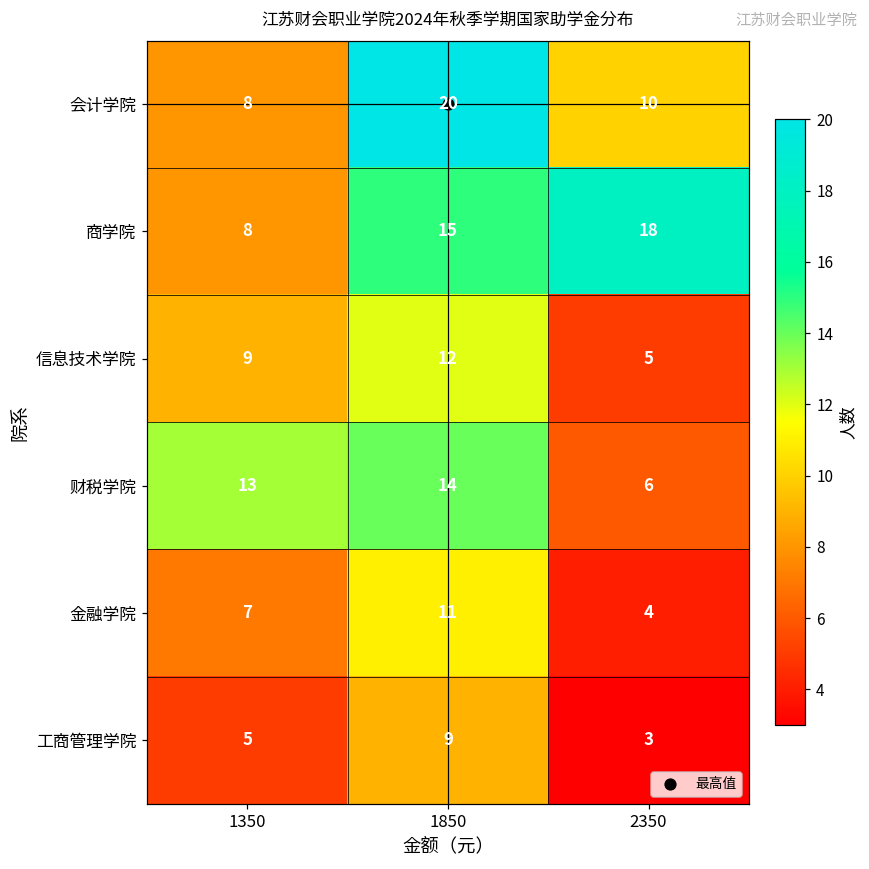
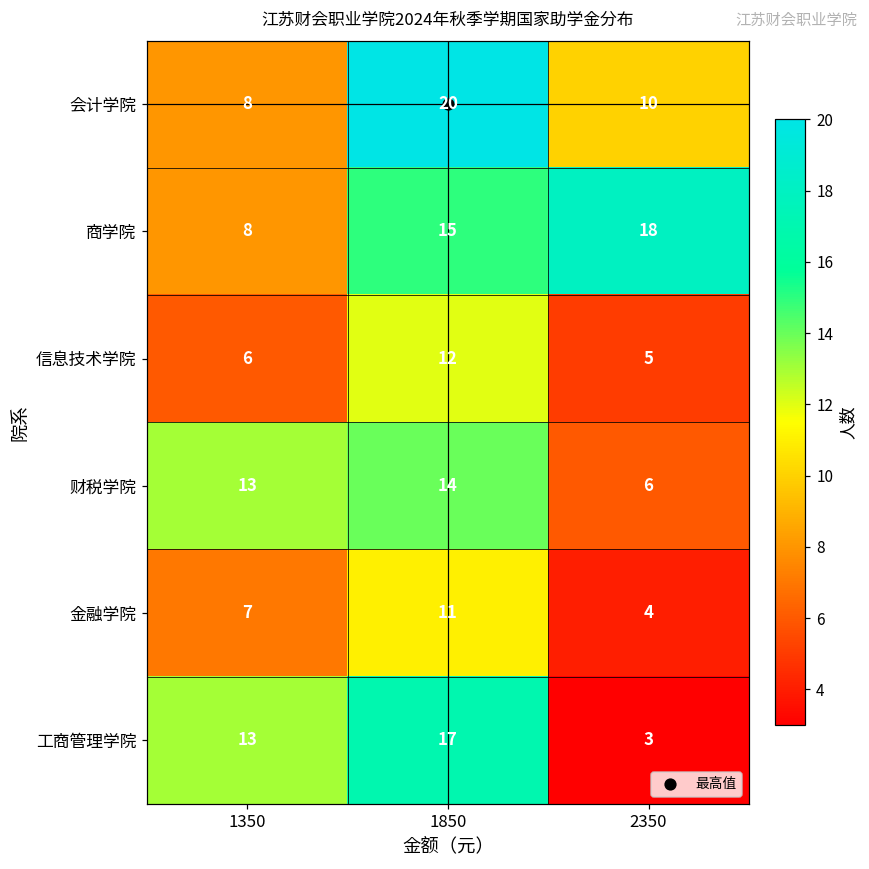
  {
    "会计学院": {
      "1350": 8,
      "2350": 10
    },
    "商学院": {
      "1350": 8,
      "1850": 15,
      "2350": 18
    },
    "信息技术学院": {
-     "1350": 9,
+     "1350": 6,
      "1850": 12,
      "2350": 5
    },
    "财税学院": {
      "1350": 13,
      "1850": 14,
      "2350": 6
    },
    "金融学院": {
      "1350": 7,
      "1850": 11,
      "2350": 4
    },
    "工商管理学院": {
-     "1350": 5,
-     "1850": 9,
+     "1350": 13,
+     "1850": 17,
      "2350": 3
    }
  }
